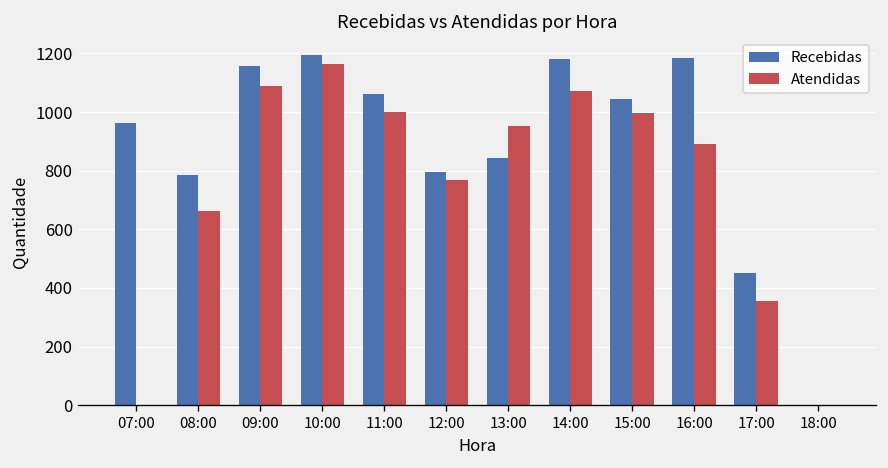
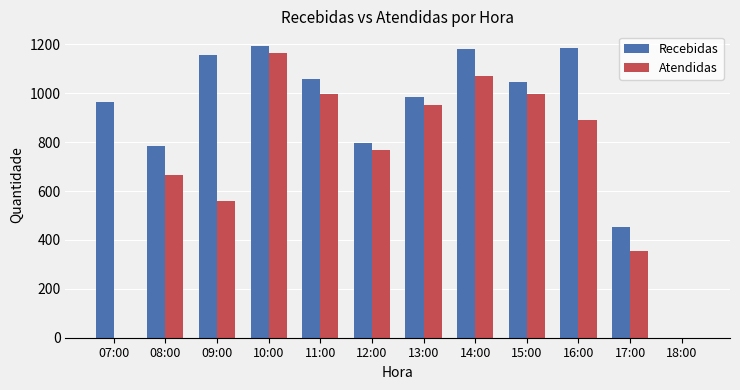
  {
    "Recebidas": {
      "07:00": 960,
      "08:00": 790,
      "09:00": 1160,
      "10:00": 1190,
      "11:00": 1060,
      "12:00": 800,
-     "13:00": 840,
+     "13:00": 990,
      "14:00": 1180,
      "15:00": 1050,
      "16:00": 1180,
      "17:00": 450,
      "18:00": 0
    },
    "Atendidas": {
      "07:00": 0,
      "08:00": 660,
-     "09:00": 1090,
+     "09:00": 560,
      "10:00": 1160,
      "11:00": 1000,
      "12:00": 770,
      "13:00": 950,
      "14:00": 1070,
      "15:00": 1000,
      "16:00": 890,
      "17:00": 360,
      "18:00": 0
    }
  }
